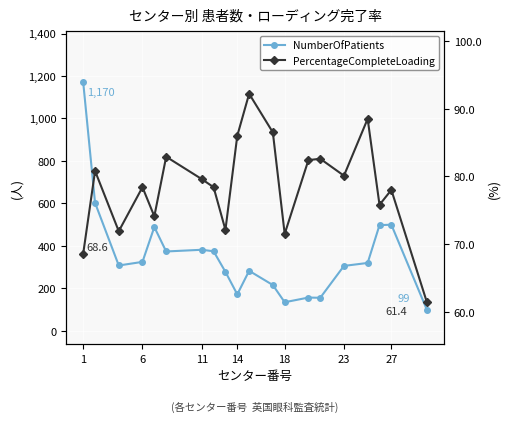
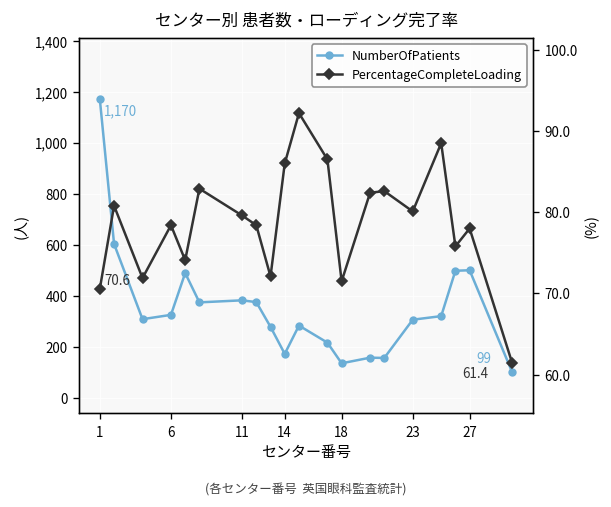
  {
    "NumberOfPatients": {
      "1": "1,170"
    },
    "PercentageCompleteLoading": {
-     "1": "68.6"
+     "1": "70.6"
    }
  }
